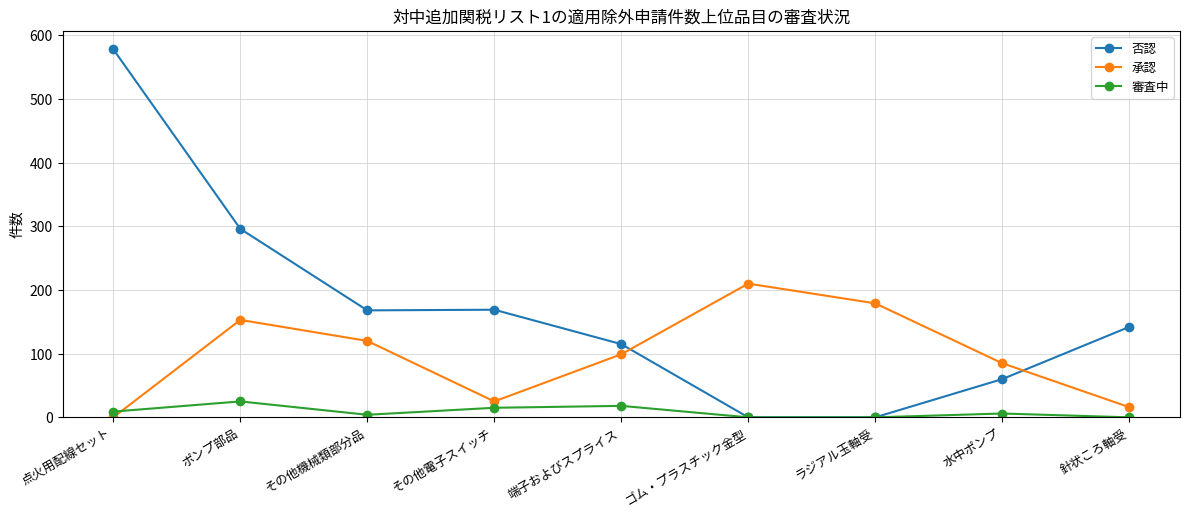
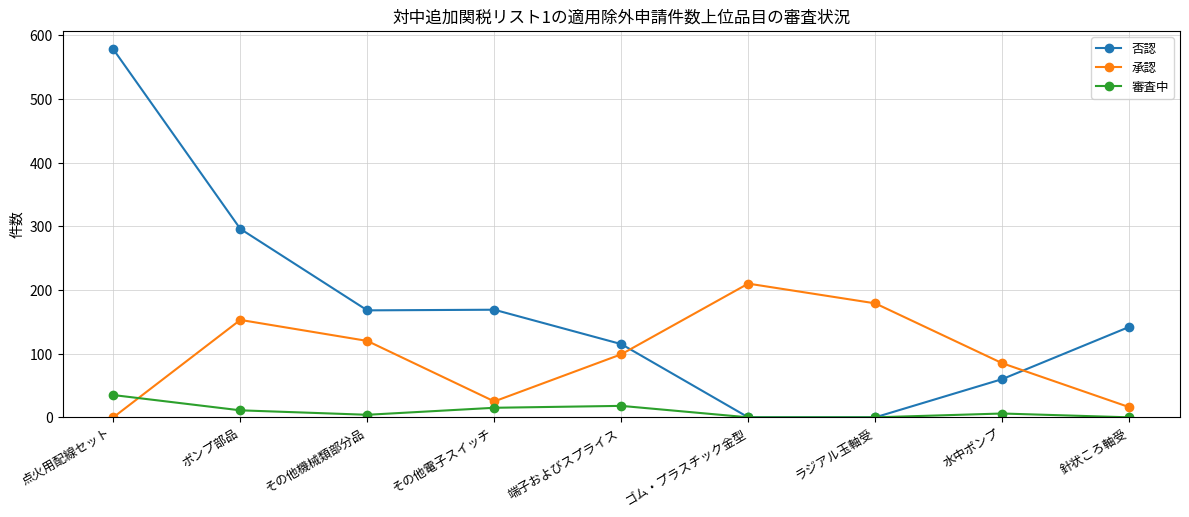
  {
    "否認": {
      "点火用配線セット": 580,
      "ポンプ部品": 300,
      "その他機械類部分品": 170,
      "その他電子スイッチ": 170,
      "端子およびスプライス": 120,
      "水中ポンプ": 60,
      "針状ころ軸受": 140
    },
    "承認": {
      "点火用配線セット": 0,
      "ポンプ部品": 150,
      "その他機械類部分品": 120,
      "その他電子スイッチ": 30,
      "端子およびスプライス": 100,
      "ゴム・プラスチック金型": 210,
      "ラジアル玉軸受": 180,
      "水中ポンプ": 90,
      "針状ころ軸受": 20
    },
    "審査中": {
-     "点火用配線セット": 10,
-     "ポンプ部品": 30,
+     "点火用配線セット": 40,
+     "ポンプ部品": 10,
      "その他機械類部分品": 0,
      "その他電子スイッチ": 20,
      "端子およびスプライス": 20,
      "水中ポンプ": 10,
      "針状ころ軸受": 0
    }
  }
